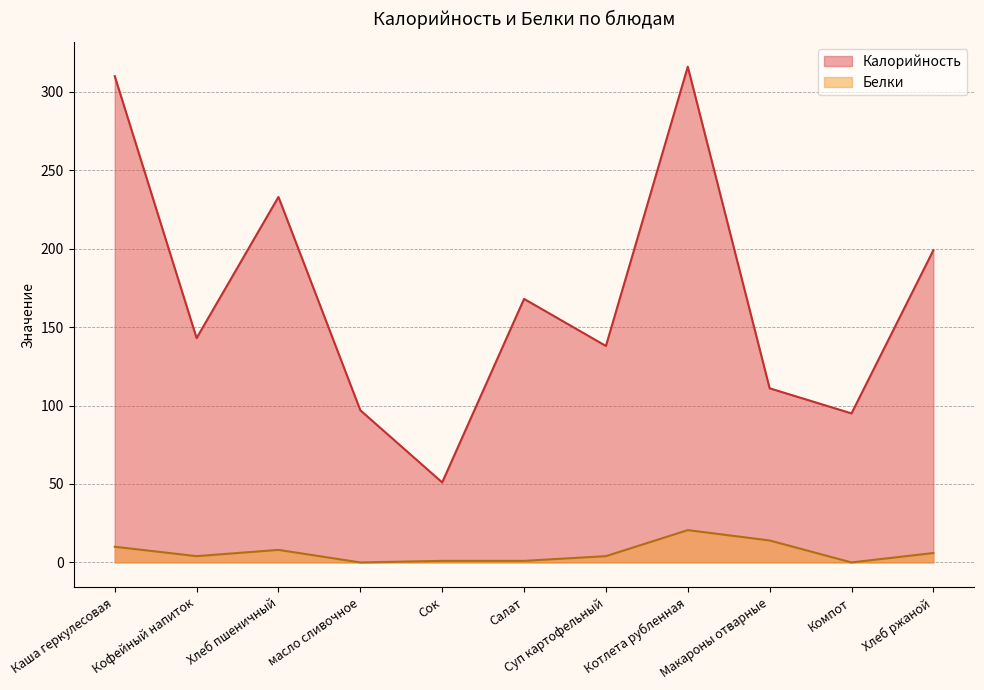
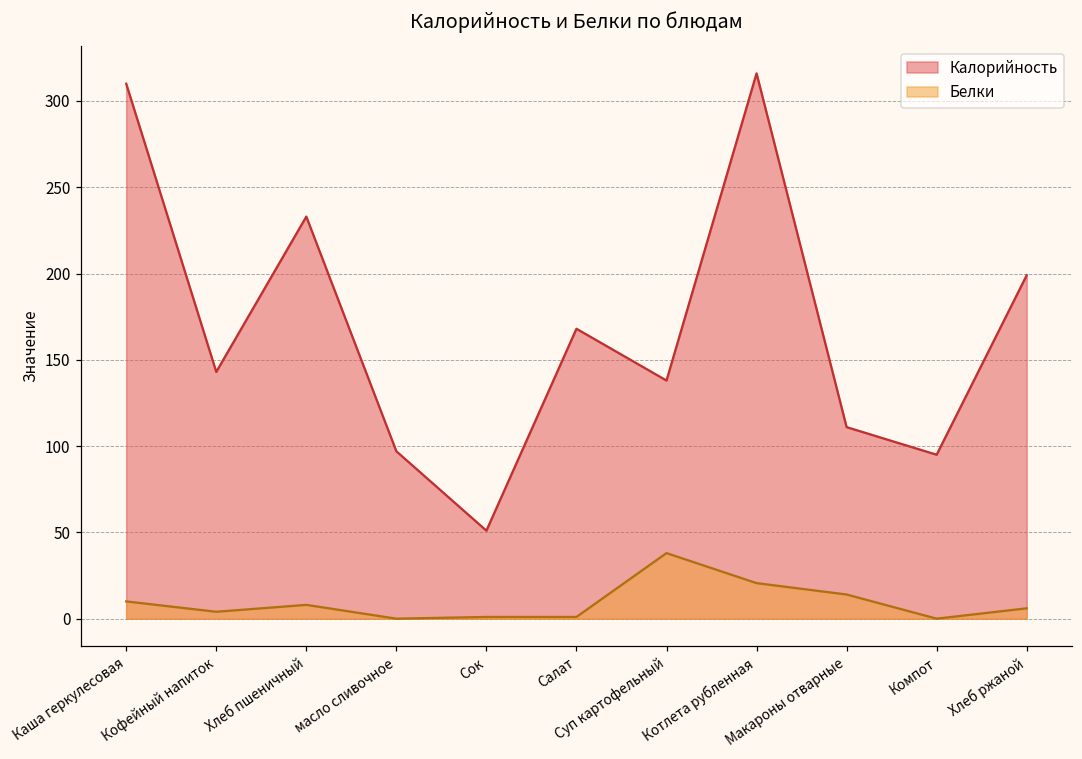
  {
    "Калорийность": {
      "Каша геркулесовая": 310,
      "Кофейный напиток": 143,
      "Хлеб пшеничный": 233,
      "масло сливочное": 97,
      "Сок": 51,
      "Салат": 168,
      "Суп картофельный": 138,
      "Котлета рубленная": 316,
      "Макароны отварные": 111,
      "Компот": 95,
      "Хлеб ржаной": 199
    },
    "Белки": {
      "Каша геркулесовая": 10,
      "Кофейный напиток": 4,
      "Хлеб пшеничный": 8,
      "масло сливочное": 0,
      "Сок": 1,
      "Салат": 1,
-     "Суп картофельный": 4,
+     "Суп картофельный": 38,
      "Котлета рубленная": 21,
      "Макароны отварные": 14,
      "Компот": 0,
      "Хлеб ржаной": 6
    }
  }
